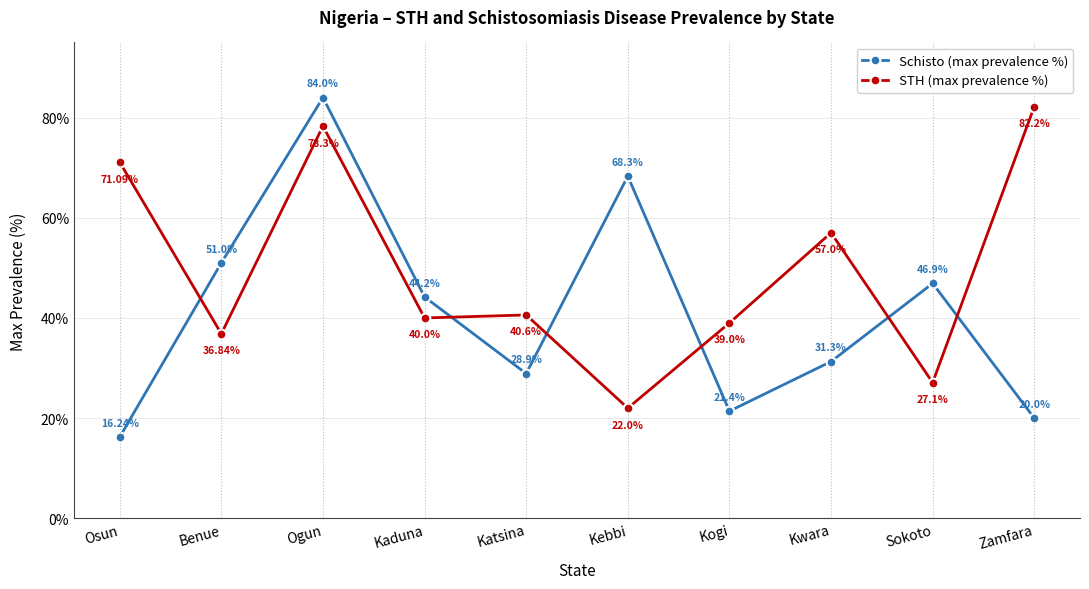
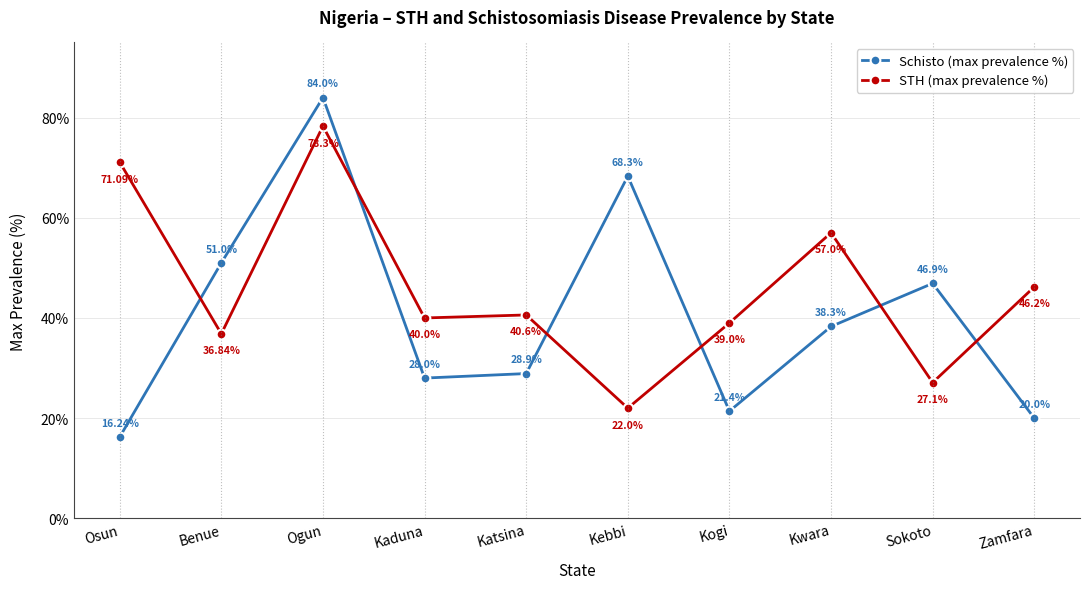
  {
    "Schisto (max prevalence %)": {
      "Osun": "16.24%",
      "Benue": "51.0%",
      "Ogun": "84.0%",
-     "Kaduna": "44.2%",
+     "Kaduna": "28.0%",
      "Katsina": "28.9%",
      "Kebbi": "68.3%",
      "Kogi": "21.4%",
-     "Kwara": "31.3%",
+     "Kwara": "38.3%",
      "Sokoto": "46.9%",
      "Zamfara": "20.0%"
    },
    "STH (max prevalence %)": {
      "Osun": "71.09%",
      "Benue": "36.84%",
      "Ogun": "78.3%",
      "Kaduna": "40.0%",
      "Katsina": "40.6%",
      "Kebbi": "22.0%",
      "Kogi": "39.0%",
      "Kwara": "57.0%",
      "Sokoto": "27.1%",
-     "Zamfara": "82.2%"
+     "Zamfara": "46.2%"
    }
  }
